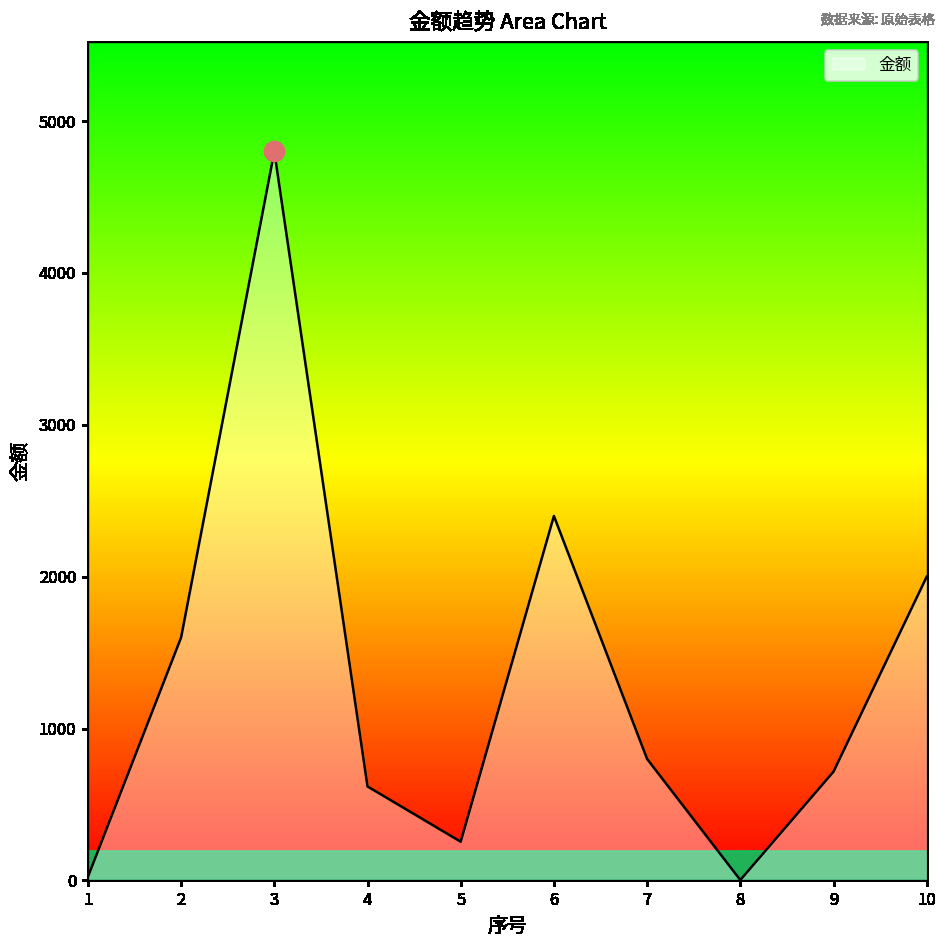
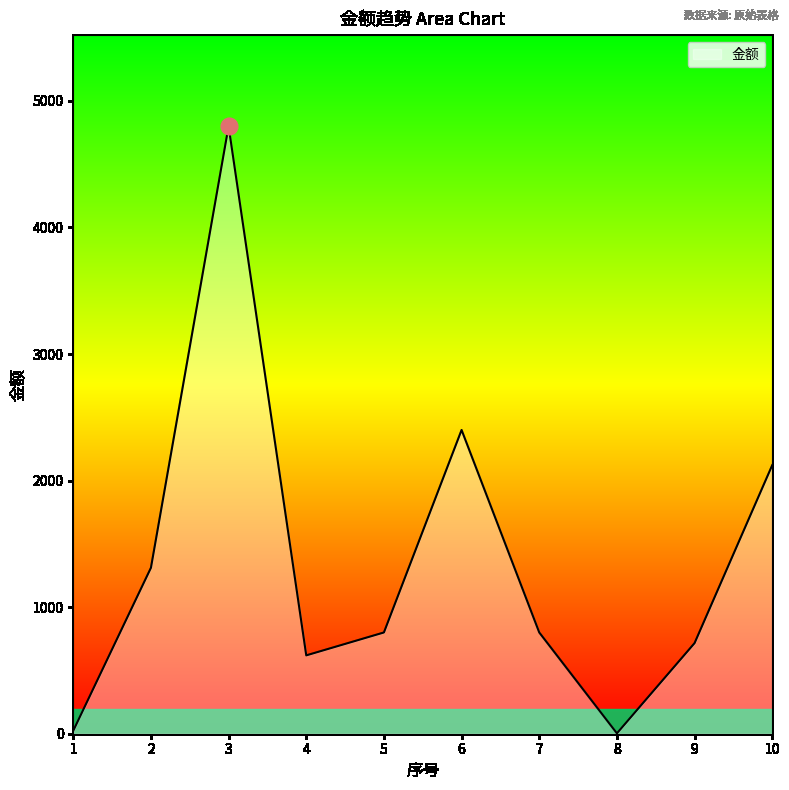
  {
    "金额": {
-     "2": 1600,
+     "2": 1310,
      "4": 620,
-     "5": 260,
+     "5": 800,
      "6": 2400,
      "7": 800,
      "9": 720,
-     "10": 2000
+     "10": 2120
    }
  }
